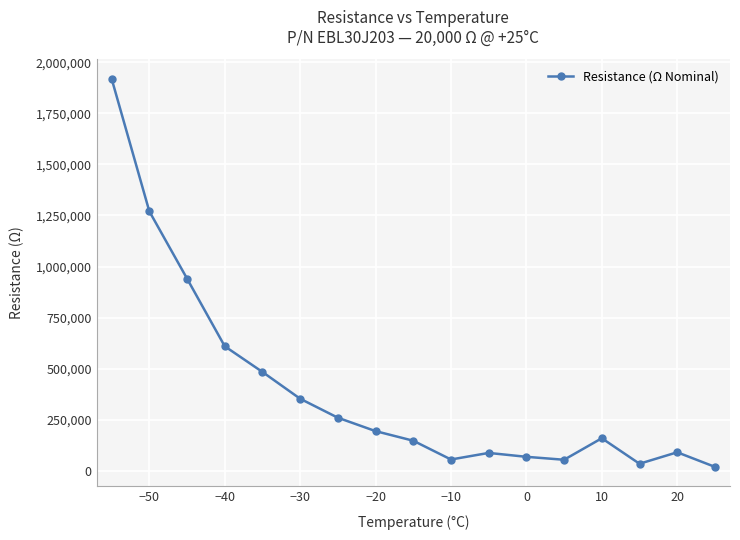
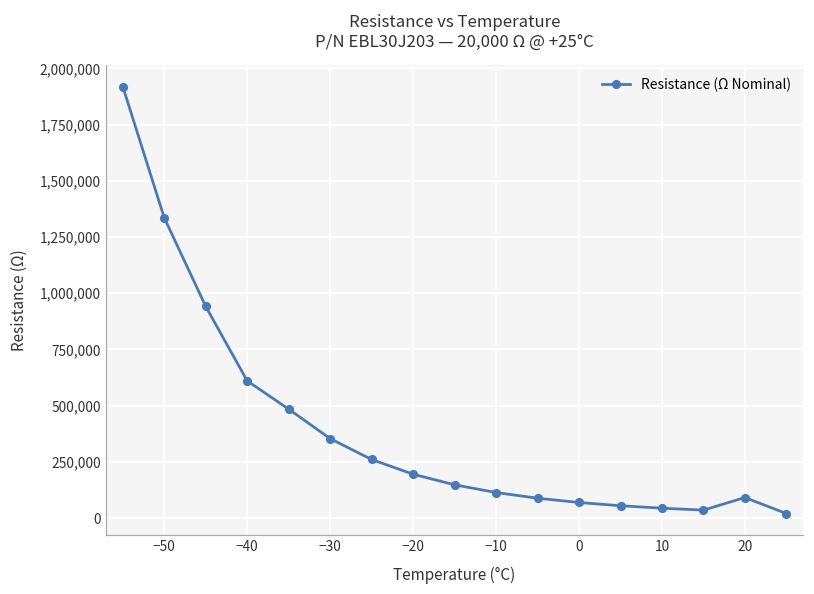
  {
-   "−50": "1,270,000",
+   "−50": "1,340,000",
    "−40": "610,000",
    "−30": "350,000",
    "−20": "190,000",
-   "−10": "60,000",
+   "−10": "110,000",
    "0": "70,000",
-   "10": "160,000",
+   "10": "40,000",
    "20": "90,000"
  }
